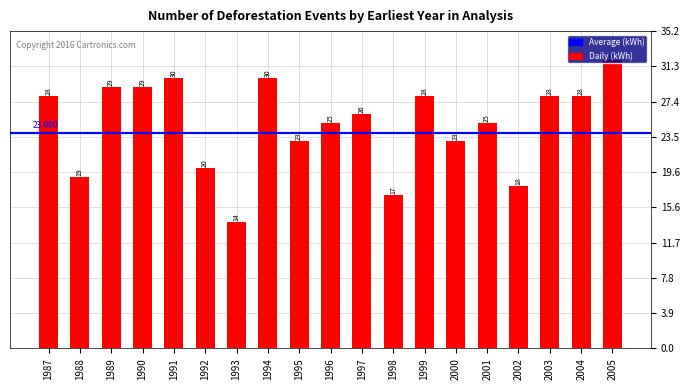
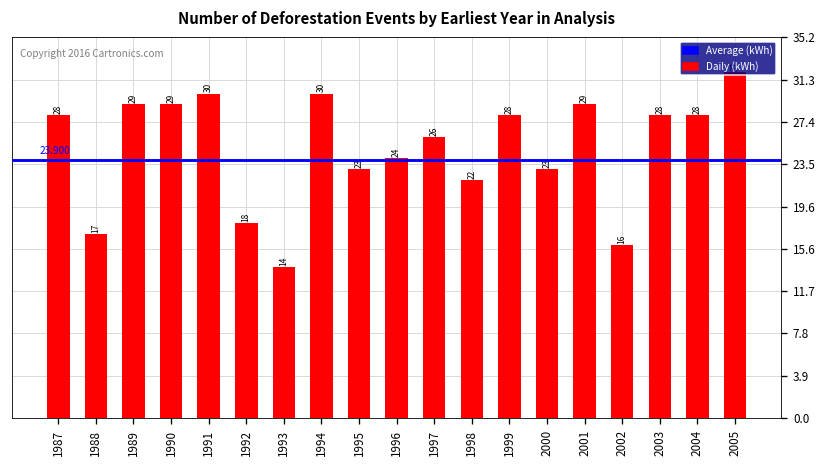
  {
    "1987": 28,
-   "1988": 19,
+   "1988": 17,
    "1989": 29,
    "1990": 29,
    "1991": 30,
-   "1992": 20,
+   "1992": 18,
    "1993": 14,
    "1994": 30,
    "1995": 23,
-   "1996": 25,
+   "1996": 24,
    "1997": 26,
-   "1998": 17,
+   "1998": 22,
    "1999": 28,
    "2000": 23,
-   "2001": 25,
-   "2002": 18,
+   "2001": 29,
+   "2002": 16,
    "2003": 28,
    "2004": 28
  }
